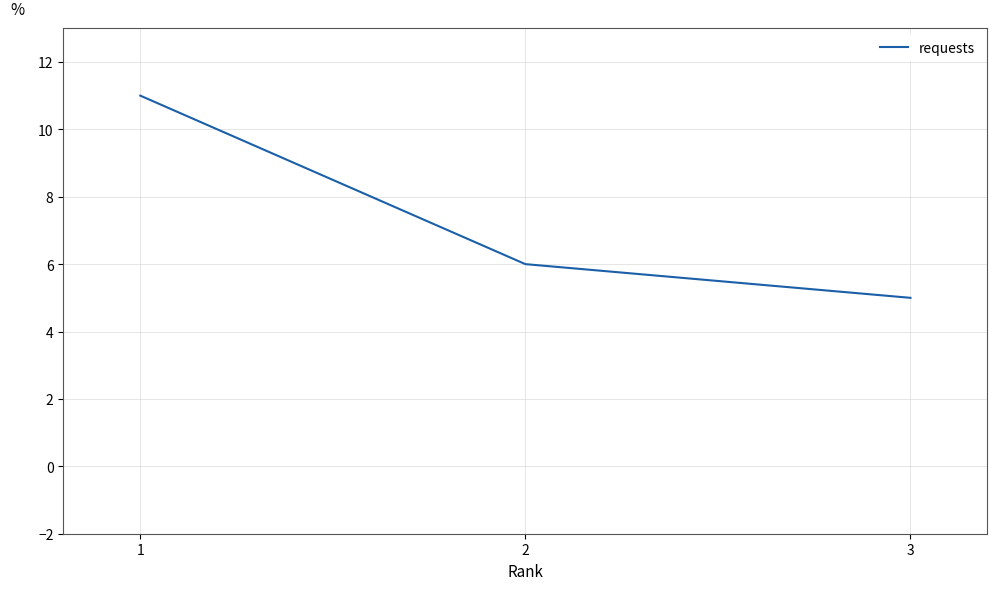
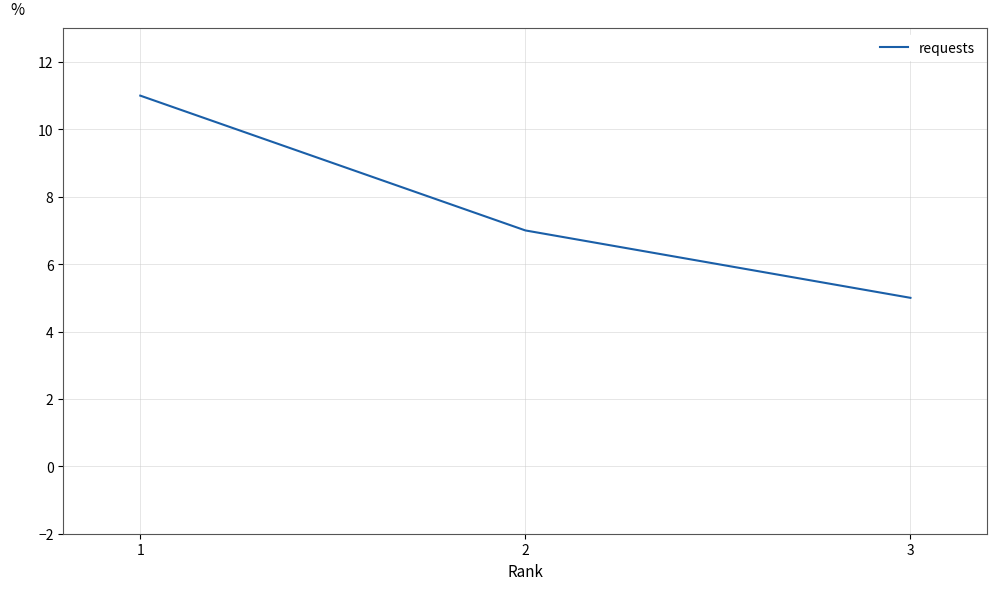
  {
    "1": 11,
-   "2": 6,
+   "2": 7,
    "3": 5
  }
